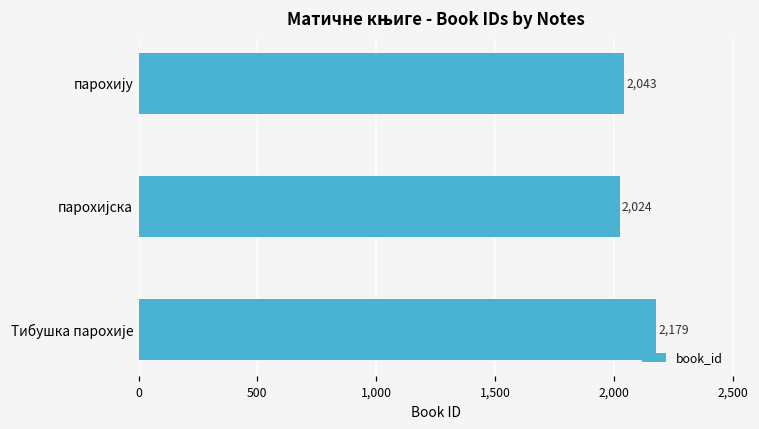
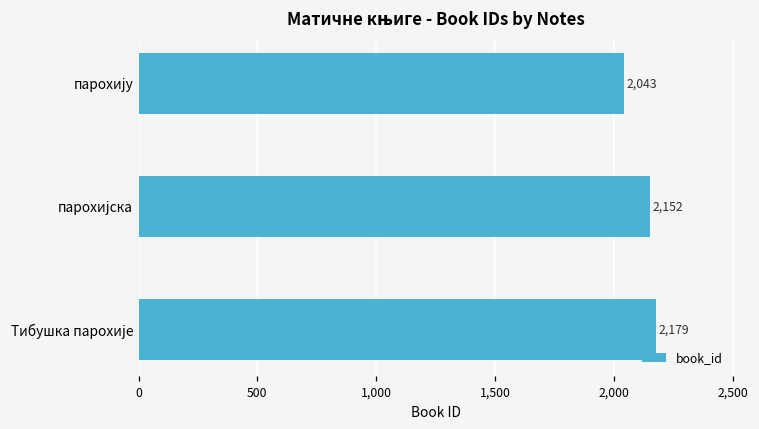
  {
    "парохију": "2,043",
-   "парохијска": "2,024",
+   "парохијска": "2,152",
    "Тибушка парохије": "2,179"
  }
